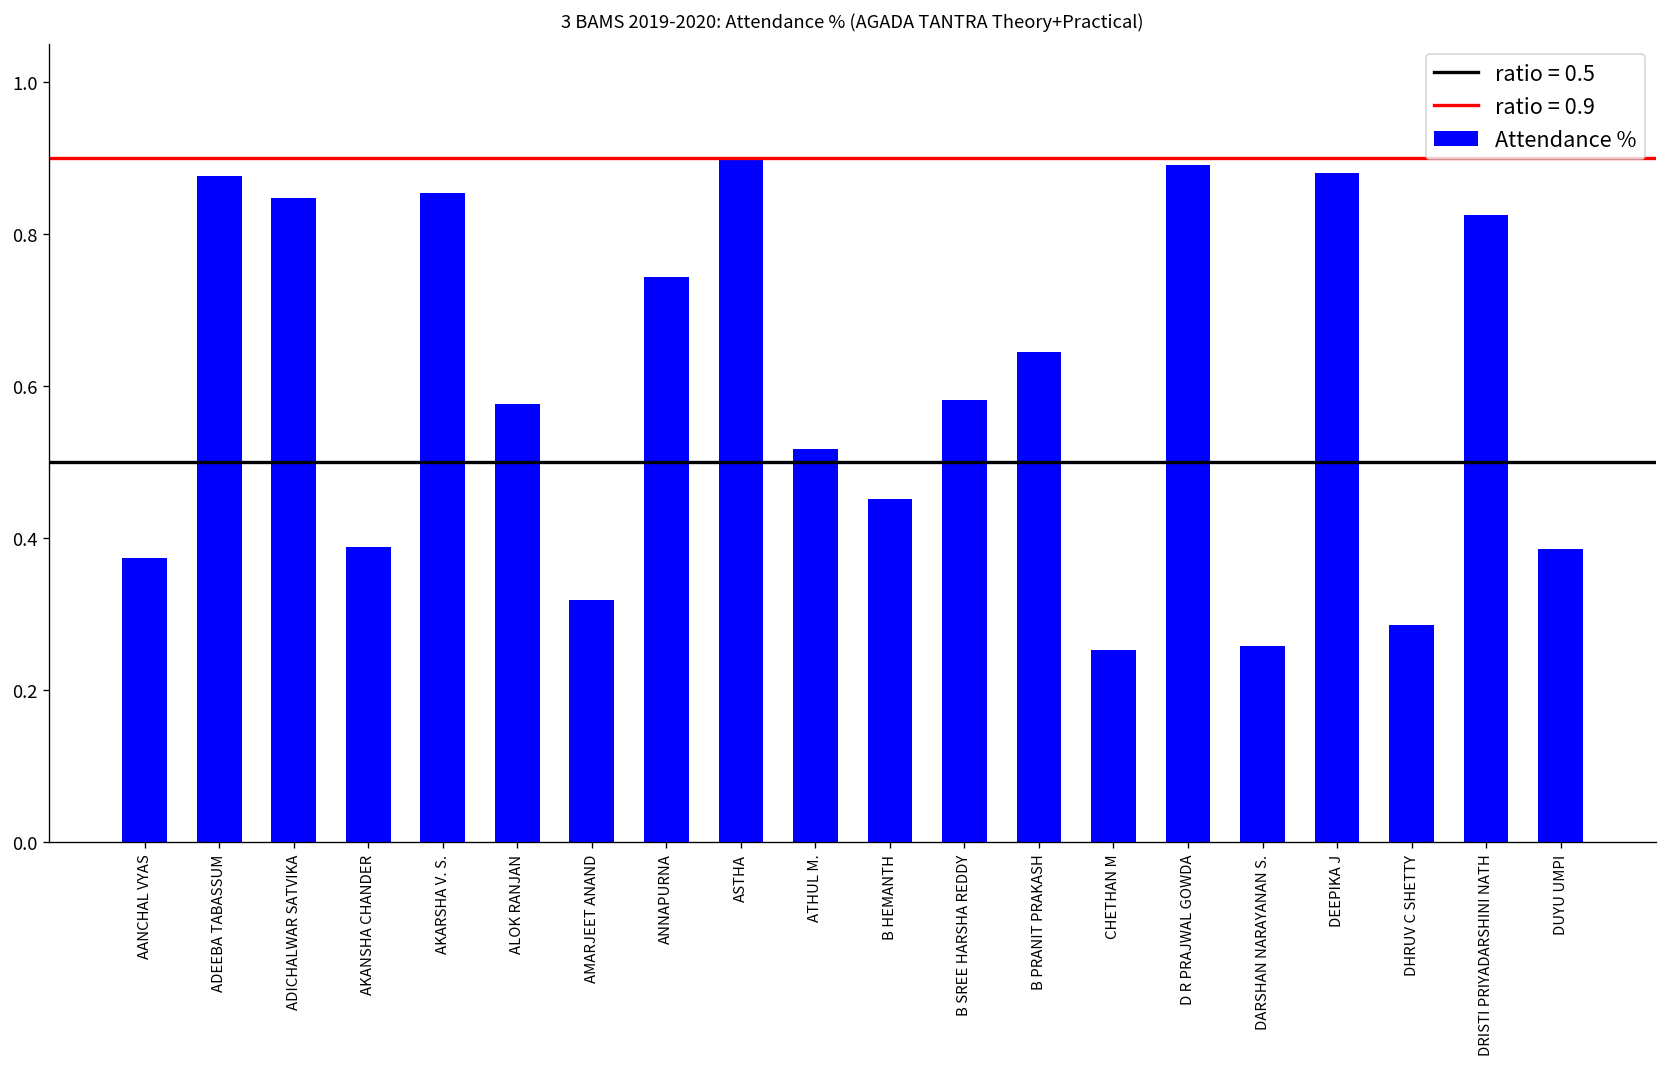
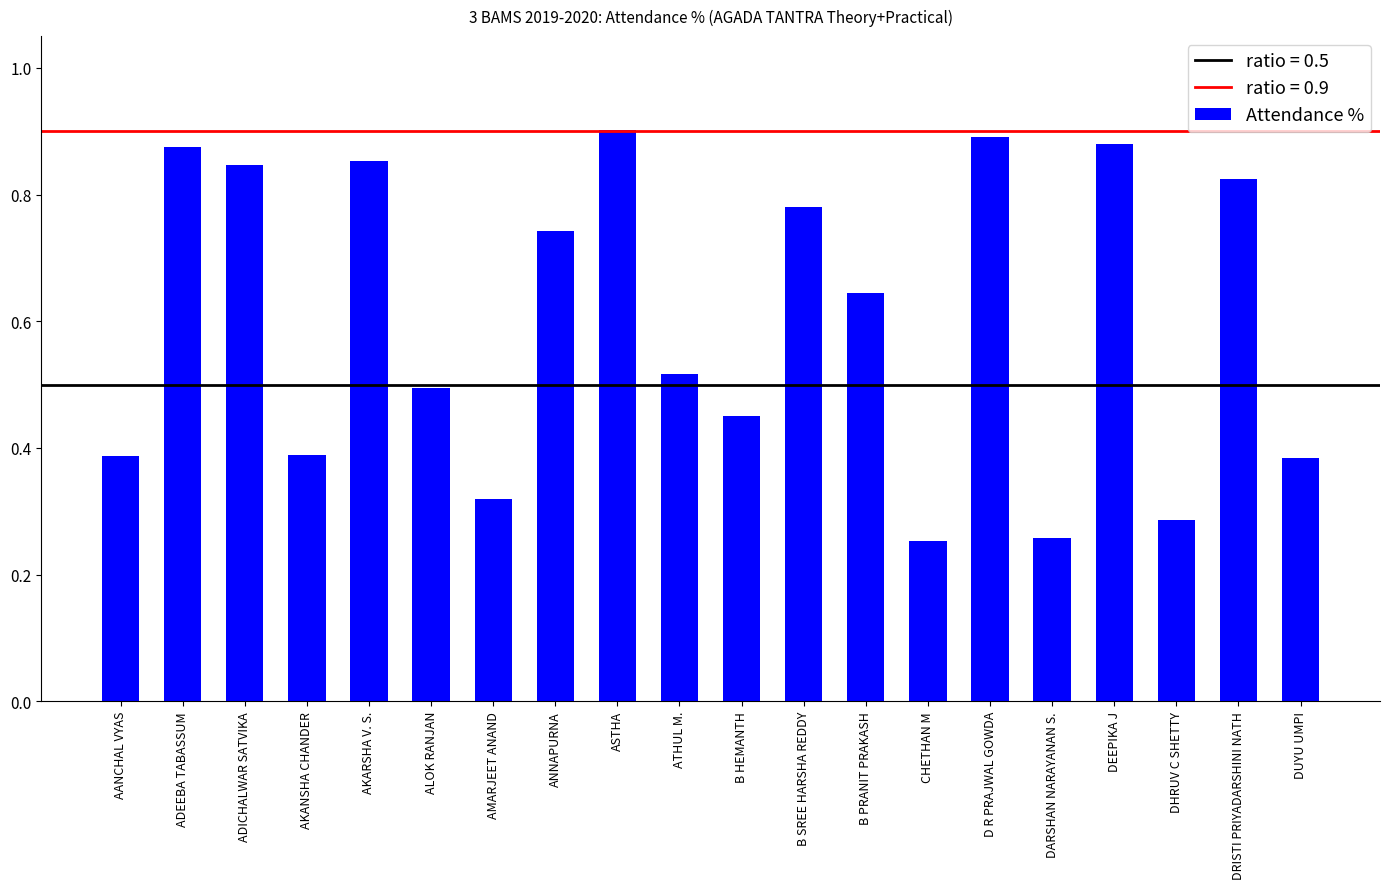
  {
-   "AANCHAL VYAS": 0.37,
+   "AANCHAL VYAS": 0.39,
    "ADEEBA TABASSUM": 0.88,
    "ADICHALWAR SATVIKA": 0.85,
    "AKANSHA CHANDER": 0.39,
    "AKARSHA V. S.": 0.85,
-   "ALOK RANJAN": 0.58,
+   "ALOK RANJAN": 0.49,
    "AMARJEET ANAND": 0.32,
    "ANNAPURNA": 0.74,
    "ASTHA": 0.90,
    "ATHUL M.": 0.52,
    "B HEMANTH": 0.45,
-   "B SREE HARSHA REDDY": 0.58,
+   "B SREE HARSHA REDDY": 0.78,
    "B PRANIT PRAKASH": 0.64,
    "CHETHAN M": 0.25,
    "D R PRAJWAL GOWDA": 0.89,
    "DARSHAN NARAYANAN S.": 0.26,
    "DEEPIKA J": 0.88,
    "DHRUV C SHETTY": 0.29,
    "DRISTI PRIYADARSHINI NATH": 0.82,
    "DUYU UMPI": 0.38
  }
